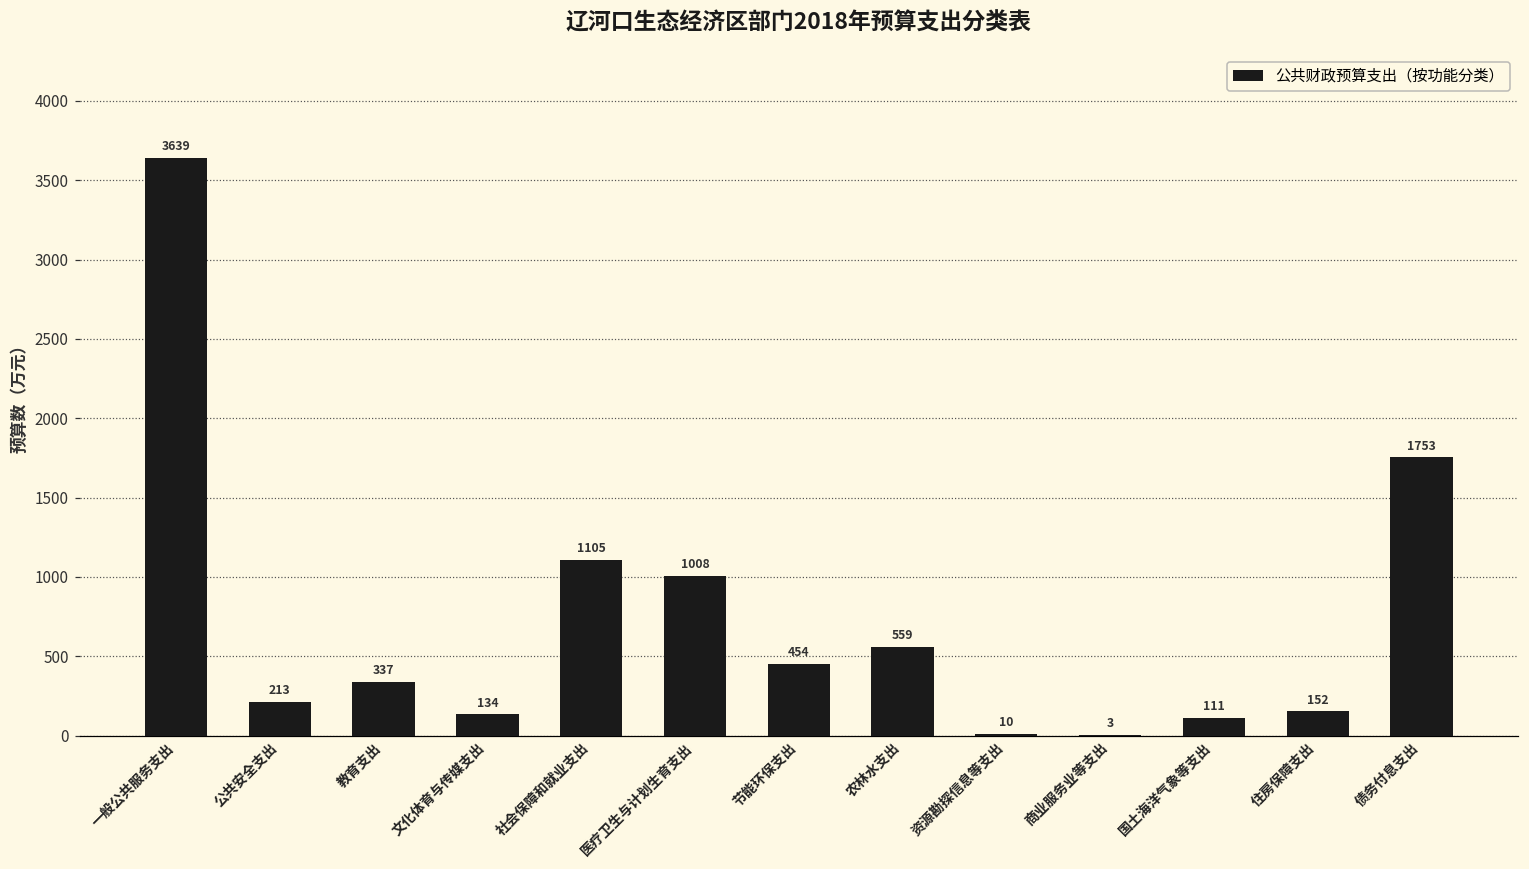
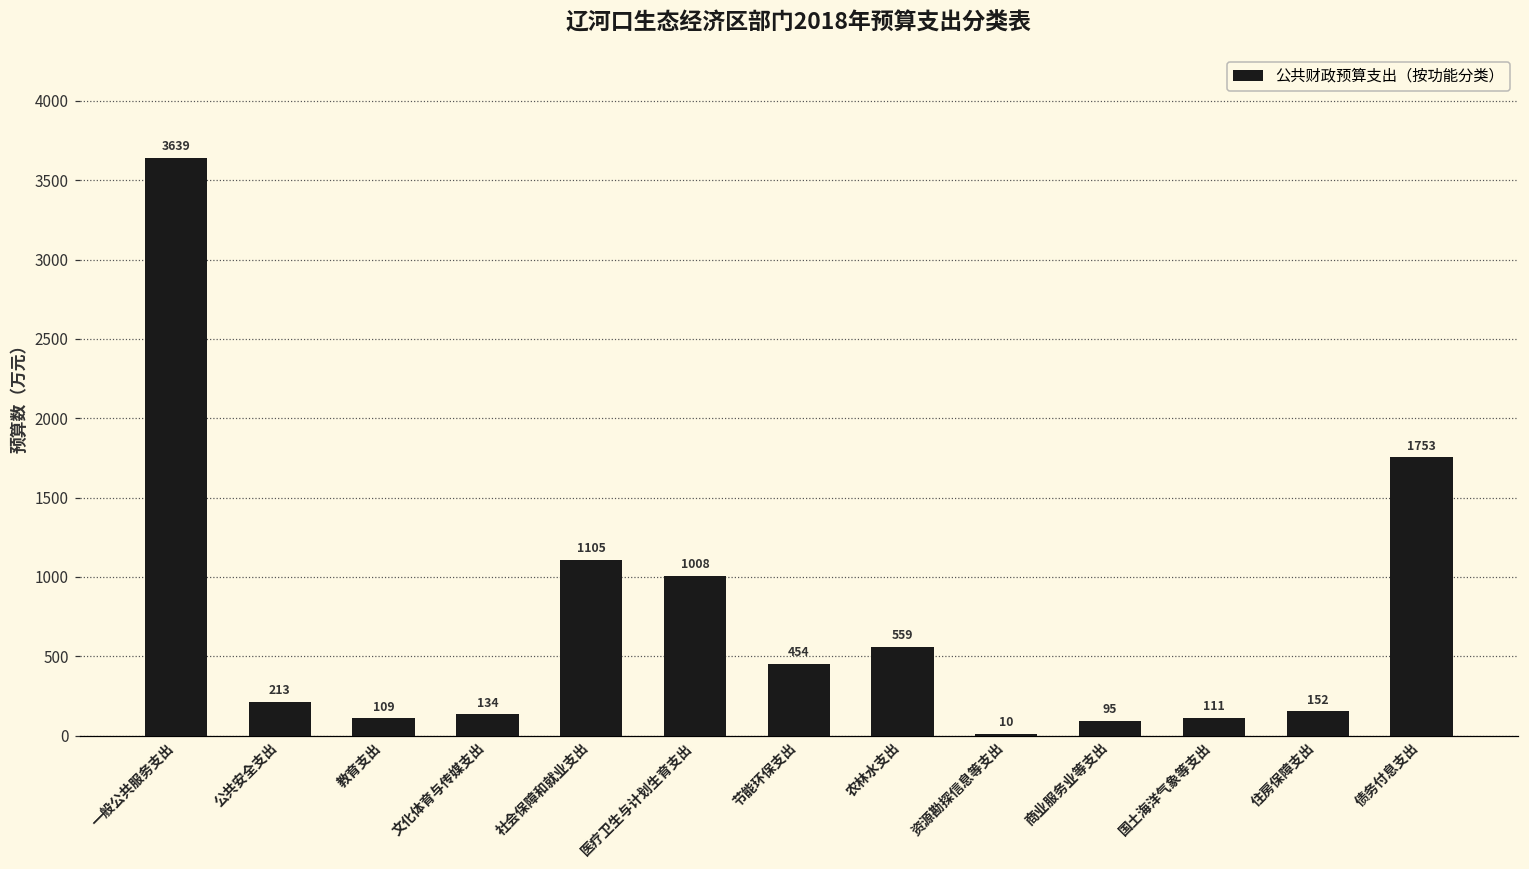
  {
    "一般公共服务支出": 3639,
    "公共安全支出": 213,
-   "教育支出": 337,
+   "教育支出": 109,
    "文化体育与传媒支出": 134,
    "社会保障和就业支出": 1105,
    "医疗卫生与计划生育支出": 1008,
    "节能环保支出": 454,
    "农林水支出": 559,
    "资源勘探信息等支出": 10,
-   "商业服务业等支出": 3,
+   "商业服务业等支出": 95,
    "国土海洋气象等支出": 111,
    "住房保障支出": 152,
    "债务付息支出": 1753
  }
